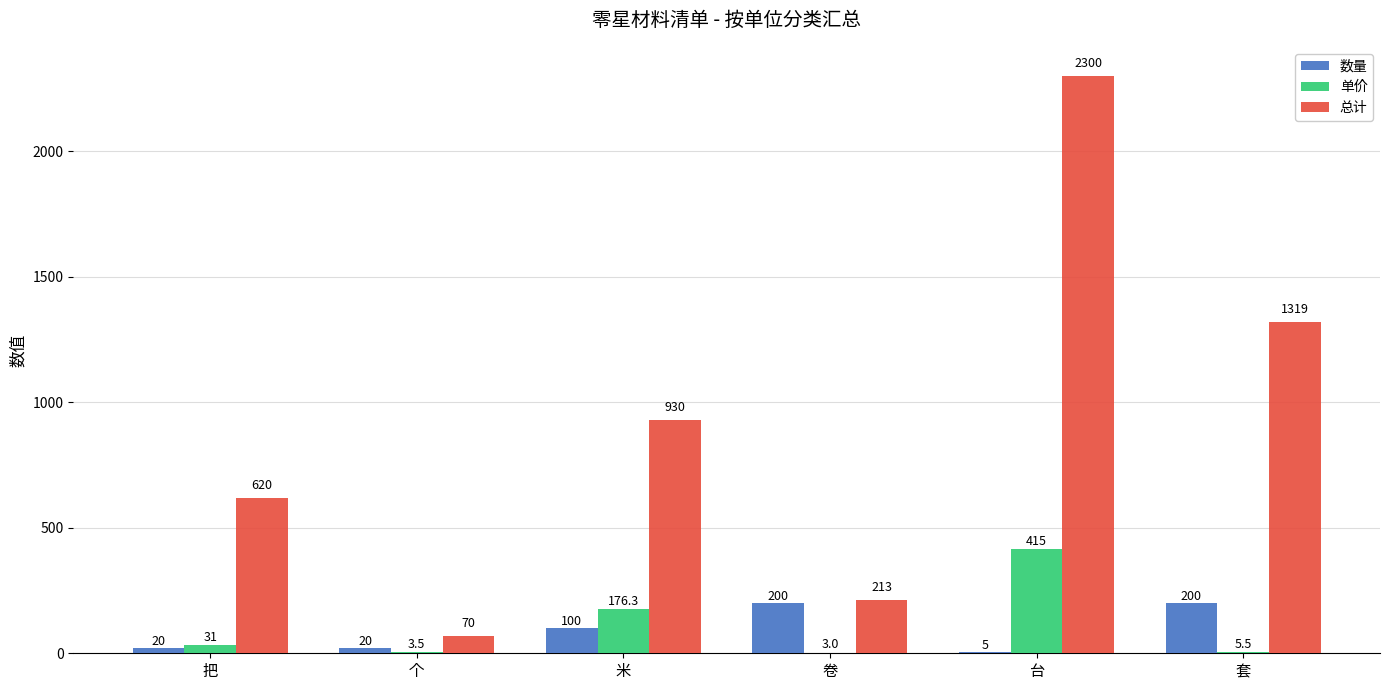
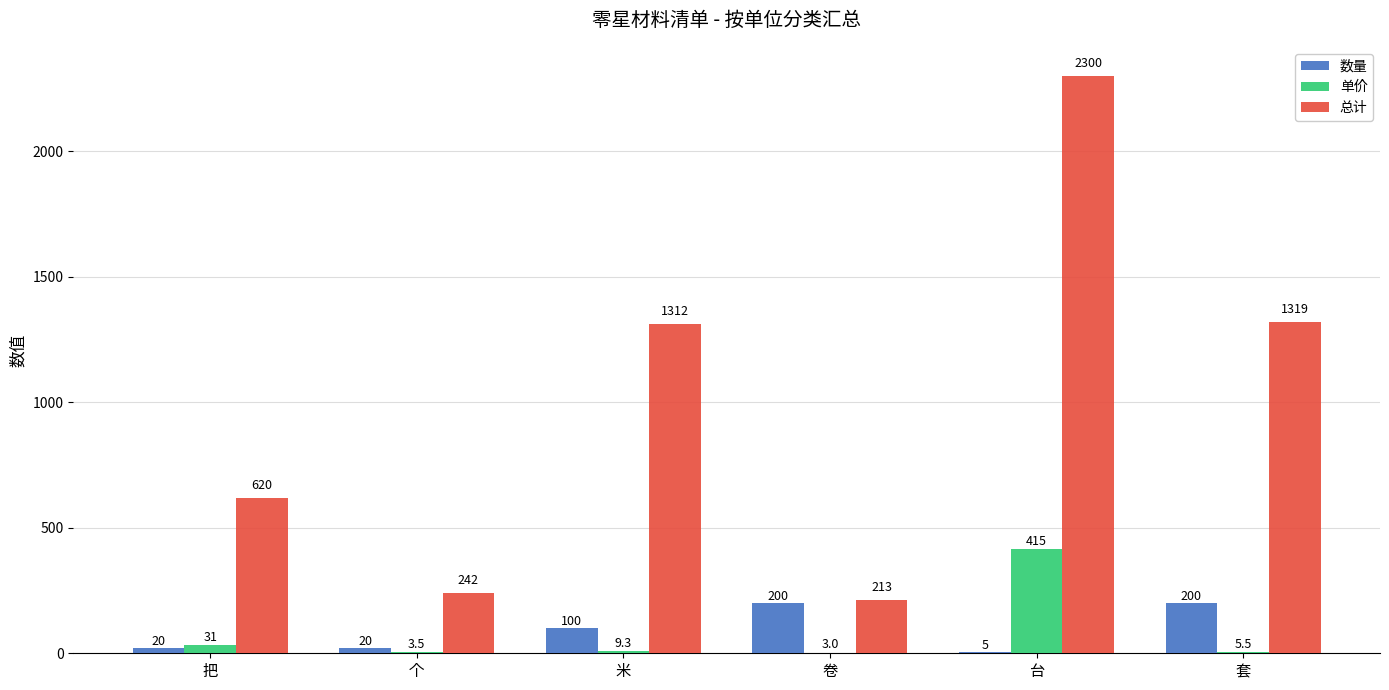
  {
    "数量": {
      "把": 20,
      "个": 20,
      "米": 100,
      "卷": 200,
      "台": 5,
      "套": 200
    },
    "单价": {
      "把": 31,
      "个": 3.5,
-     "米": 176.3,
+     "米": 9.3,
      "卷": 3.0,
      "台": 415,
      "套": 5.5
    },
    "总计": {
      "把": 620,
-     "个": 70,
-     "米": 930,
+     "个": 242,
+     "米": 1312,
      "卷": 213,
      "台": 2300,
      "套": 1319
    }
  }
